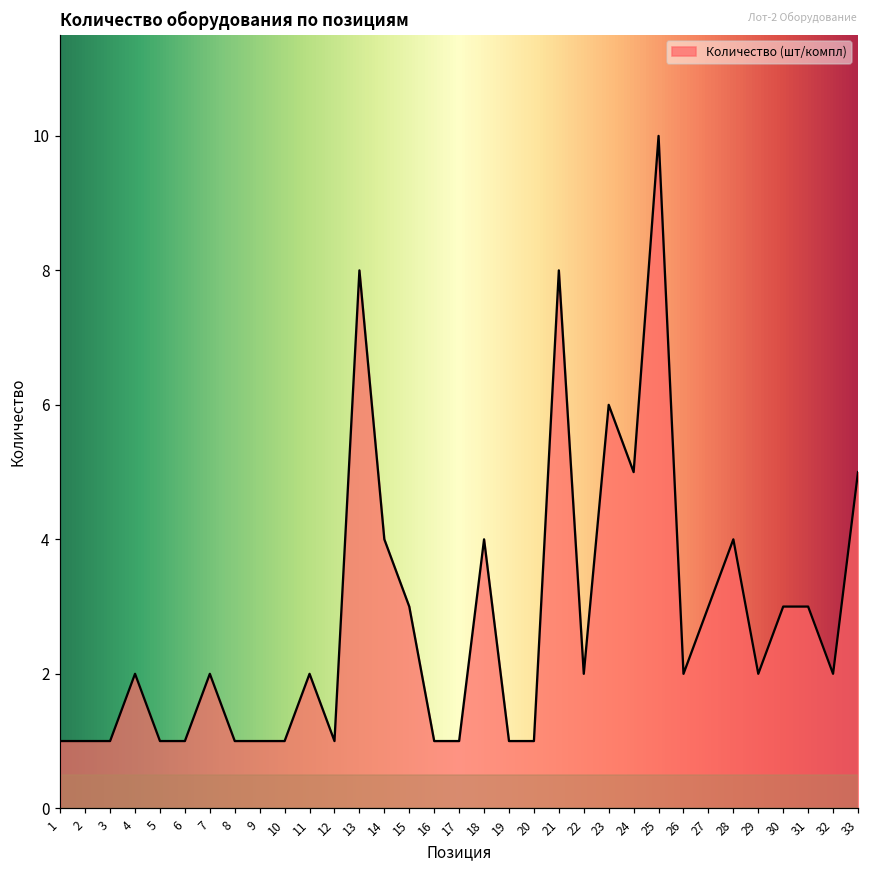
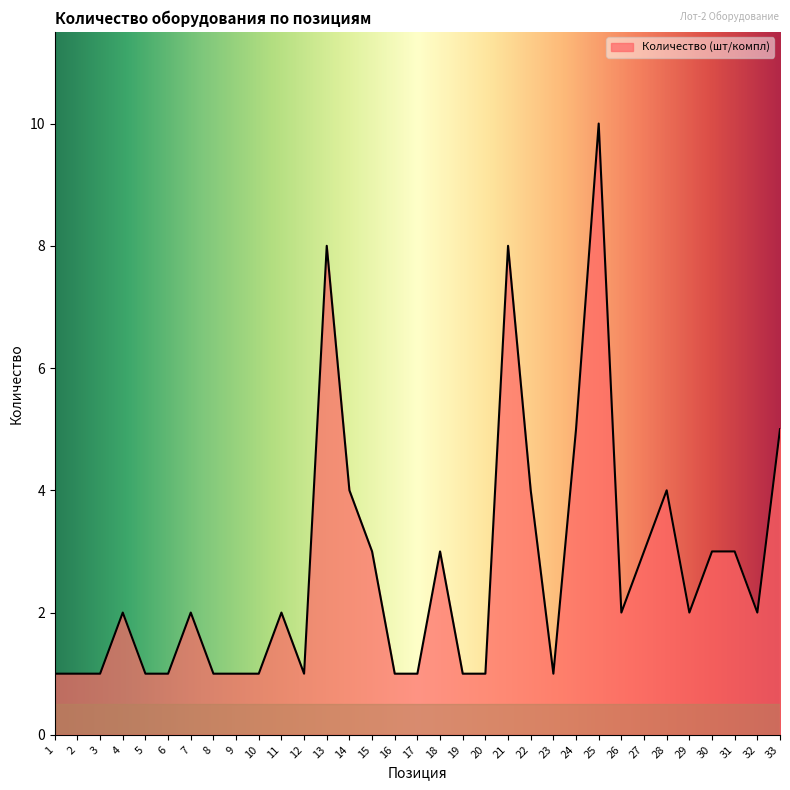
  {
    "1": 1,
    "2": 1,
    "3": 1,
    "4": 2,
    "5": 1,
    "6": 1,
    "7": 2,
    "8": 1,
    "9": 1,
    "10": 1,
    "11": 2,
    "12": 1,
    "13": 8,
    "14": 4,
    "15": 3,
    "16": 1,
    "17": 1,
-   "18": 4,
+   "18": 3,
    "19": 1,
    "20": 1,
    "21": 8,
-   "22": 2,
-   "23": 6,
+   "22": 4,
+   "23": 1,
    "24": 5,
    "25": 10,
    "26": 2,
    "27": 3,
    "28": 4,
    "29": 2,
    "30": 3,
    "31": 3,
    "32": 2,
    "33": 5
  }
